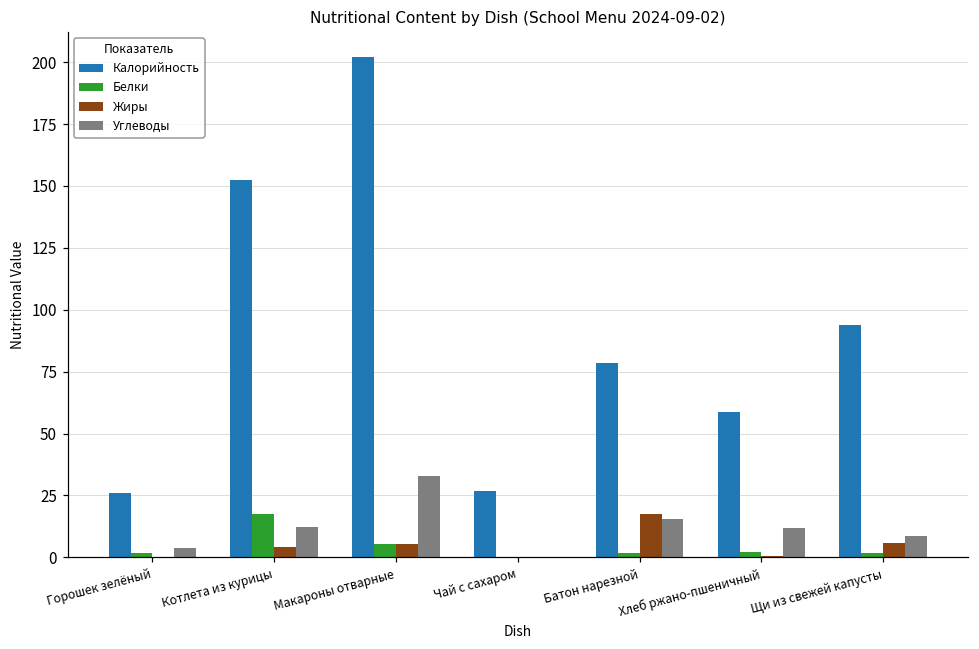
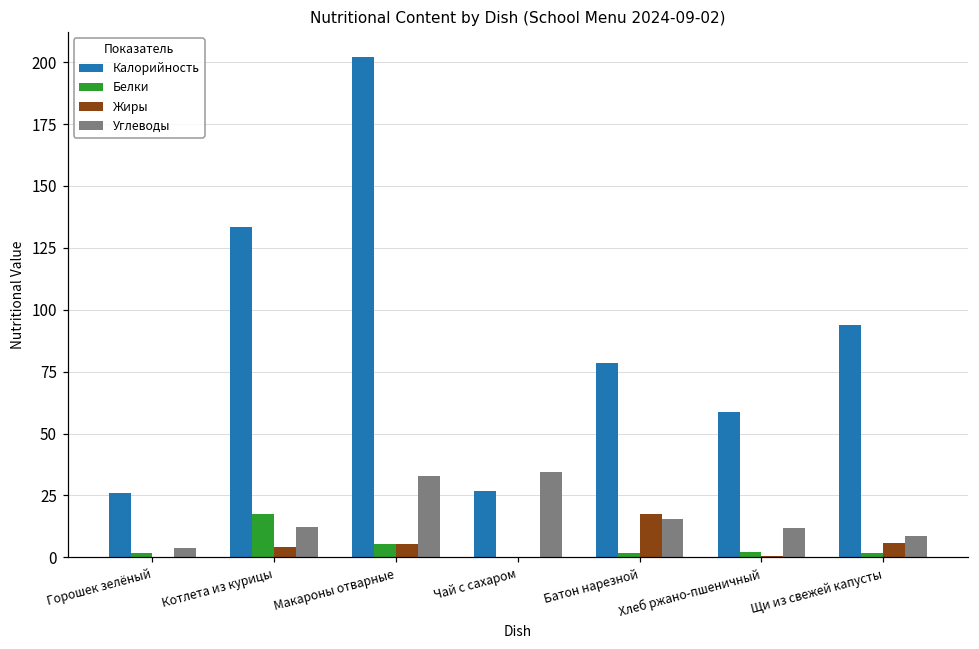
  {
    "Калорийность": {
      "Горошек зелёный": 26,
-     "Котлета из курицы": 153,
+     "Котлета из курицы": 134,
      "Макароны отварные": 202,
      "Чай с сахаром": 27,
      "Батон нарезной": 79,
      "Хлеб ржано-пшеничный": 59,
      "Щи из свежей капусты": 94
    },
    "Белки": {
      "Горошек зелёный": 2,
      "Котлета из курицы": 17,
      "Макароны отварные": 5,
      "Батон нарезной": 2,
      "Хлеб ржано-пшеничный": 2,
      "Щи из свежей капусты": 2
    },
    "Жиры": {
      "Котлета из курицы": 4,
      "Макароны отварные": 6,
      "Чай с сахаром": 0,
      "Батон нарезной": 17,
      "Щи из свежей капусты": 6
    },
    "Углеводы": {
      "Горошек зелёный": 4,
      "Котлета из курицы": 12,
      "Макароны отварные": 33,
-     "Чай с сахаром": 0,
+     "Чай с сахаром": 35,
      "Батон нарезной": 15,
      "Хлеб ржано-пшеничный": 12,
      "Щи из свежей капусты": 9
    }
  }
